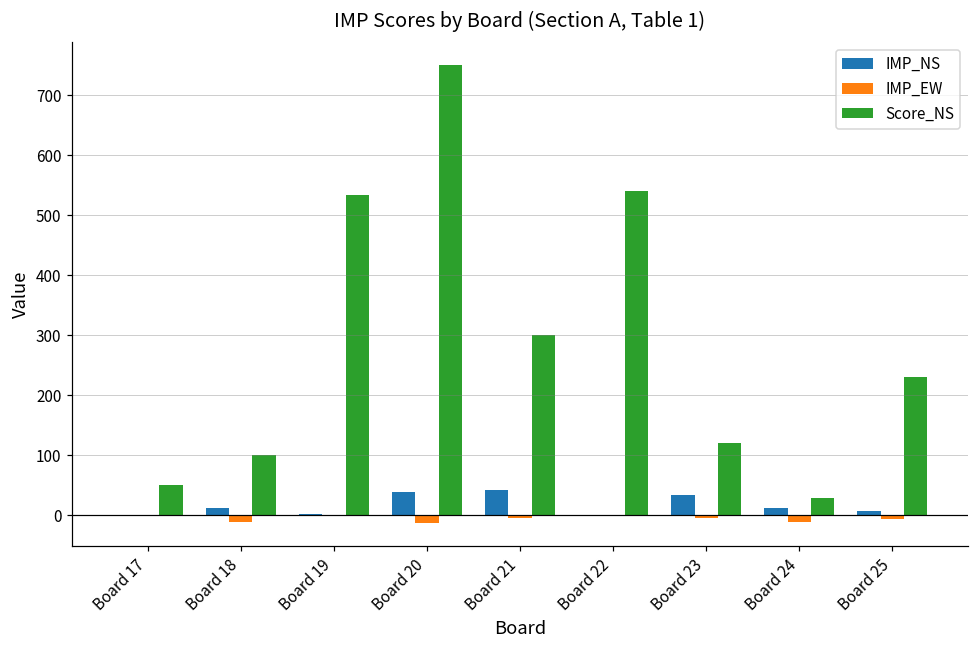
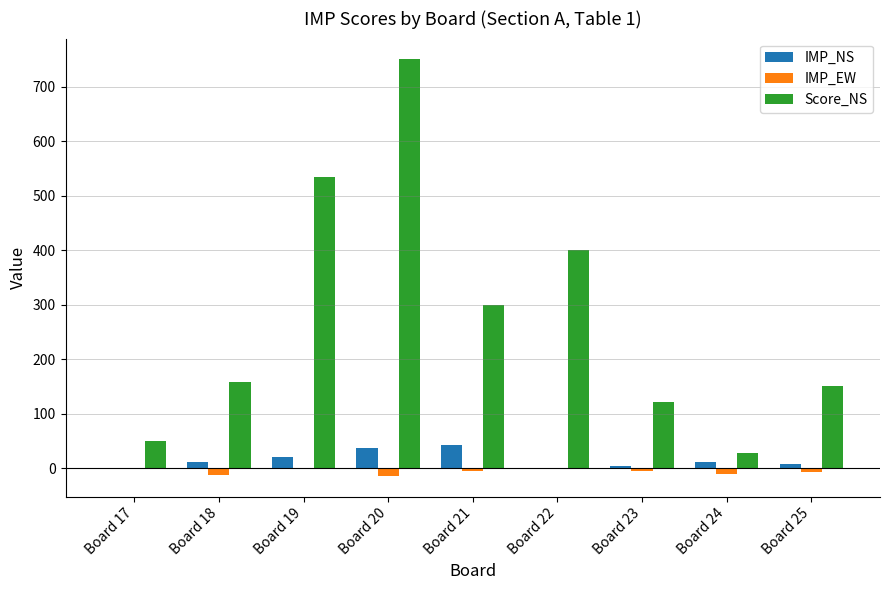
  {
    "IMP_NS": {
      "Board 17": 0,
      "Board 18": 10,
-     "Board 19": 0,
+     "Board 19": 20,
      "Board 20": 40,
      "Board 21": 40,
      "Board 22": 0,
-     "Board 23": 30,
+     "Board 23": 10,
      "Board 24": 10,
      "Board 25": 10
    },
    "IMP_EW": {
      "Board 17": 0,
      "Board 18": -10,
      "Board 20": -10,
      "Board 21": -10,
      "Board 22": 0,
      "Board 23": -10,
      "Board 24": -10,
      "Board 25": -10
    },
    "Score_NS": {
      "Board 17": 50,
-     "Board 18": 100,
+     "Board 18": 160,
      "Board 19": 530,
      "Board 20": 750,
      "Board 21": 300,
-     "Board 22": 540,
+     "Board 22": 400,
      "Board 23": 120,
      "Board 24": 30,
-     "Board 25": 230
+     "Board 25": 150
    }
  }
